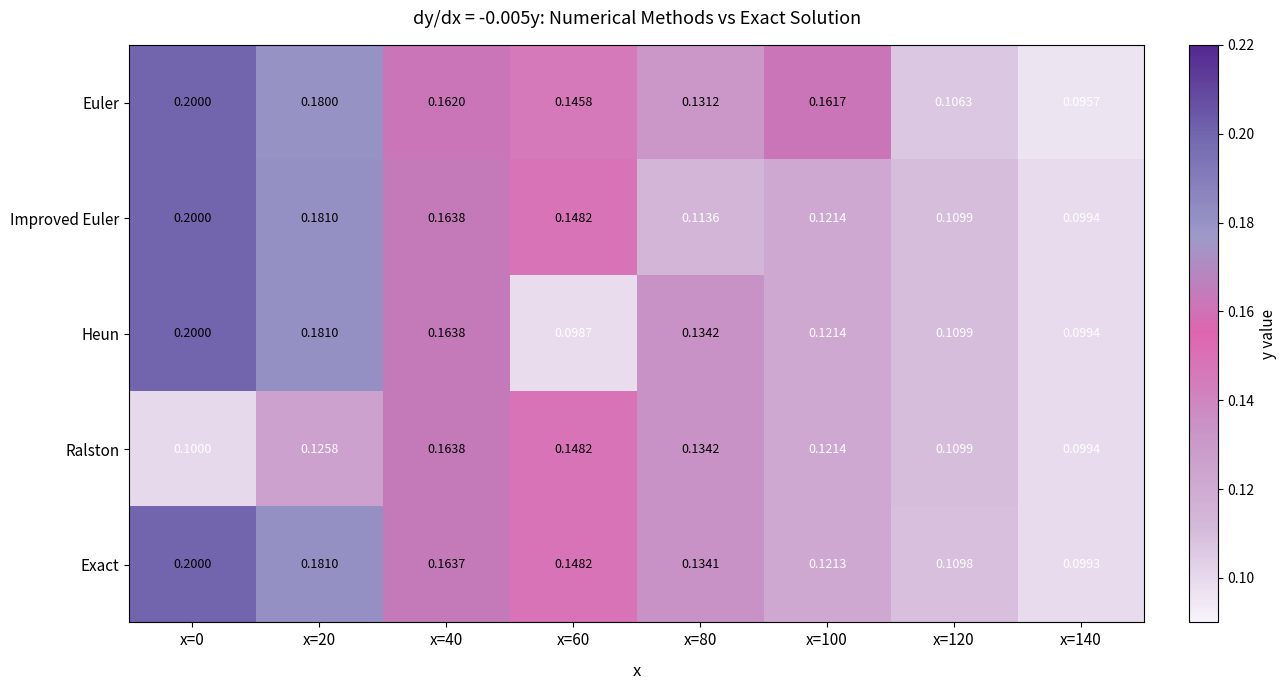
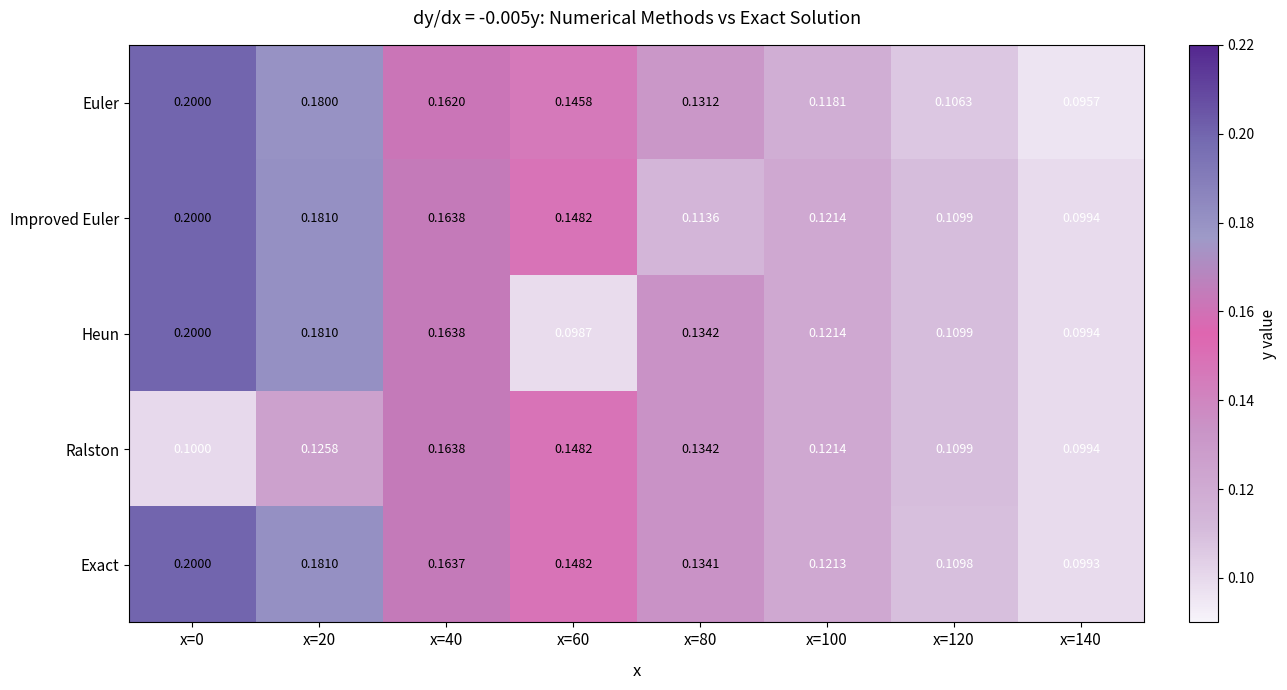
  {
    "Euler": {
      "x=0": 0.2000,
      "x=20": 0.1800,
      "x=40": 0.1620,
      "x=60": 0.1458,
      "x=80": 0.1312,
-     "x=100": 0.1617,
+     "x=100": 0.1181,
      "x=120": 0.1063
    },
    "Improved Euler": {
      "x=0": 0.2000,
      "x=20": 0.1810,
      "x=40": 0.1638,
      "x=60": 0.1482,
      "x=80": 0.1136,
      "x=100": 0.1214,
      "x=120": 0.1099
    },
    "Heun": {
      "x=0": 0.2000,
      "x=20": 0.1810,
      "x=40": 0.1638,
      "x=80": 0.1342,
      "x=100": 0.1214,
      "x=120": 0.1099
    },
    "Ralston": {
      "x=20": 0.1258,
      "x=40": 0.1638,
      "x=60": 0.1482,
      "x=80": 0.1342,
      "x=100": 0.1214,
      "x=120": 0.1099
    },
    "Exact": {
      "x=0": 0.2000,
      "x=20": 0.1810,
      "x=40": 0.1637,
      "x=60": 0.1482,
      "x=80": 0.1341,
      "x=100": 0.1213,
      "x=120": 0.1098
    }
  }
